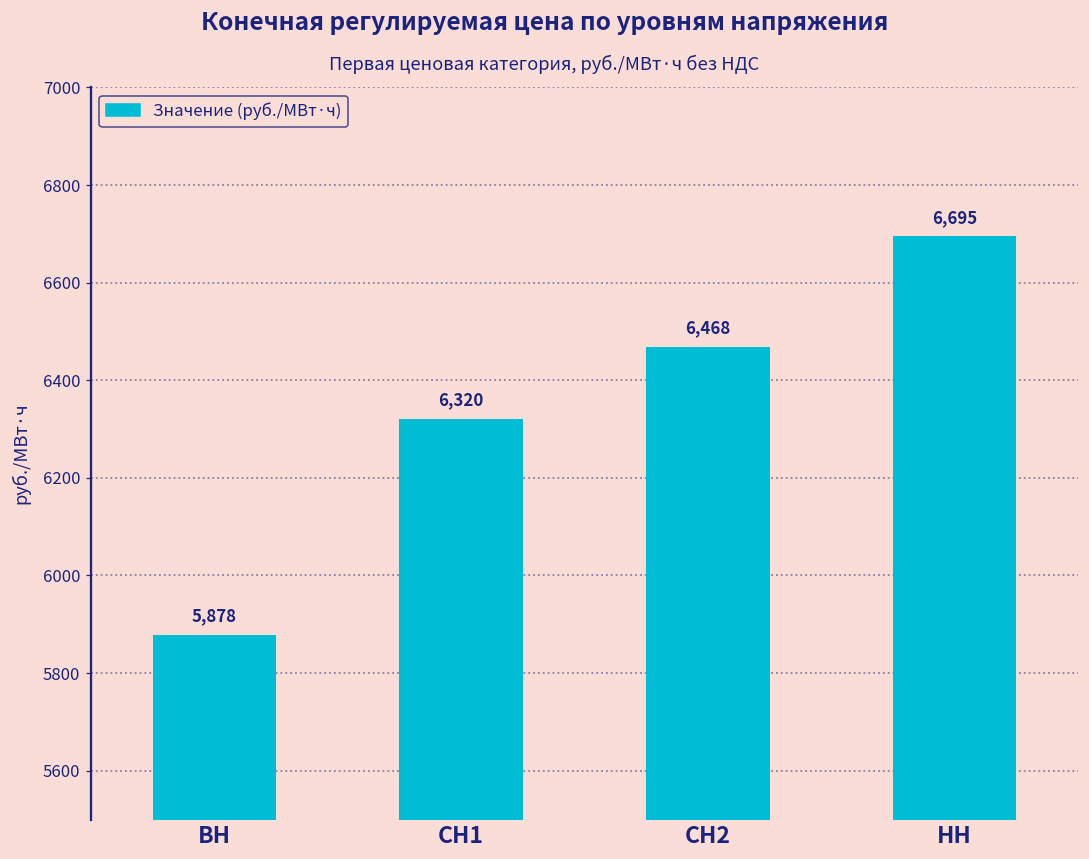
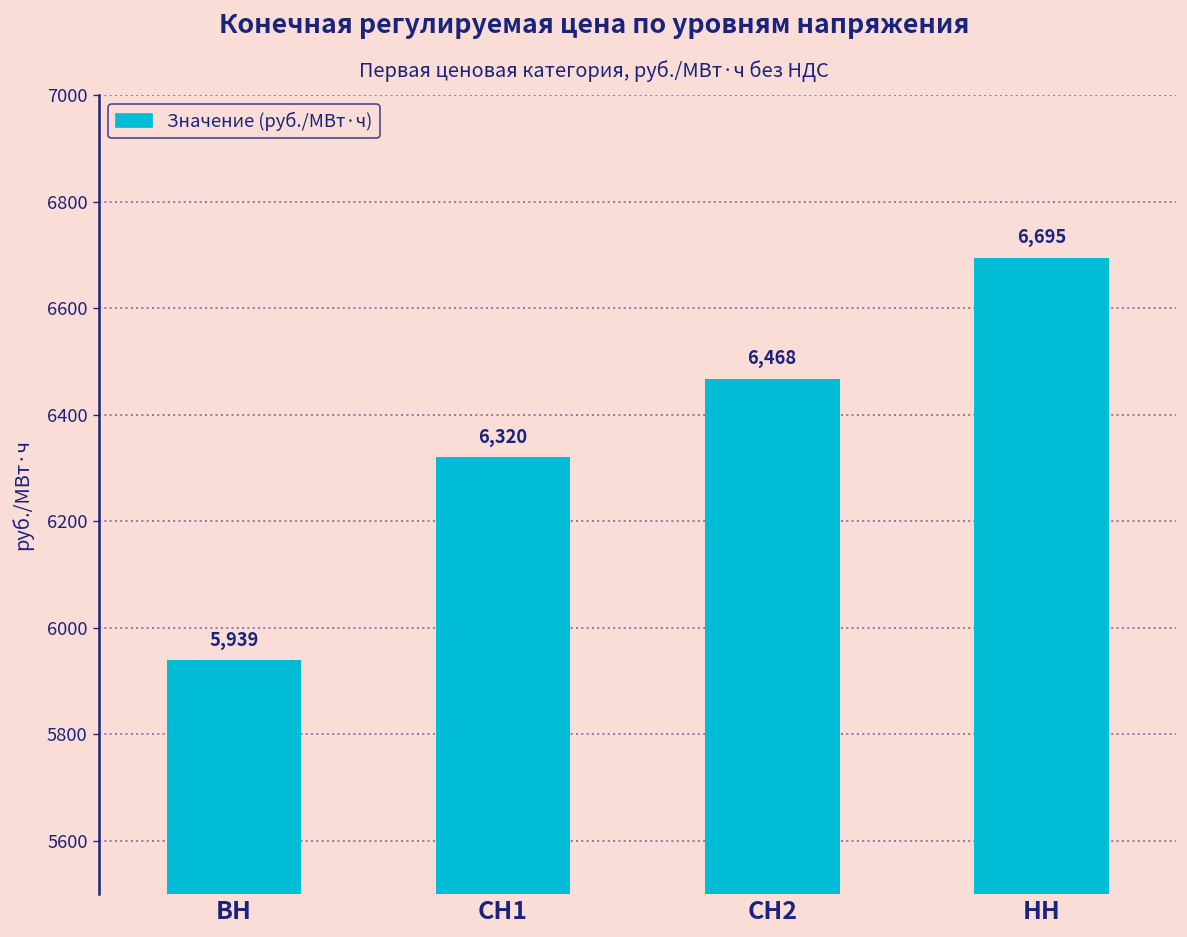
  {
-   "ВН": "5,878",
+   "ВН": "5,939",
    "СН1": "6,320",
    "СН2": "6,468",
    "НН": "6,695"
  }
